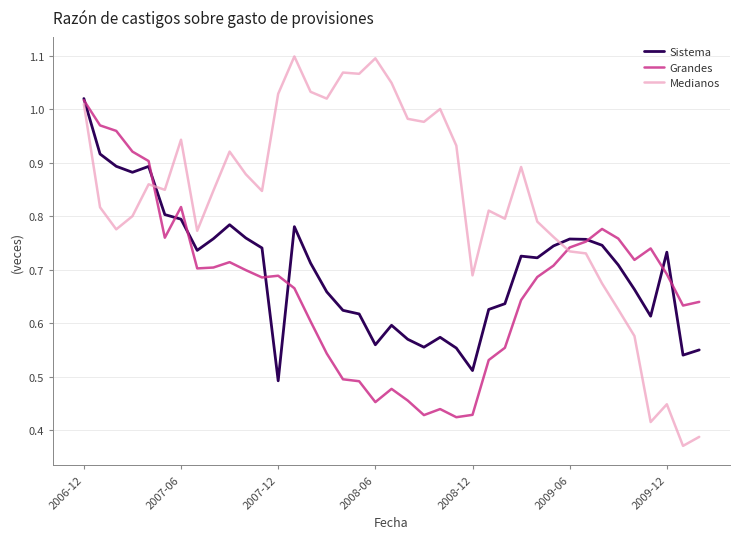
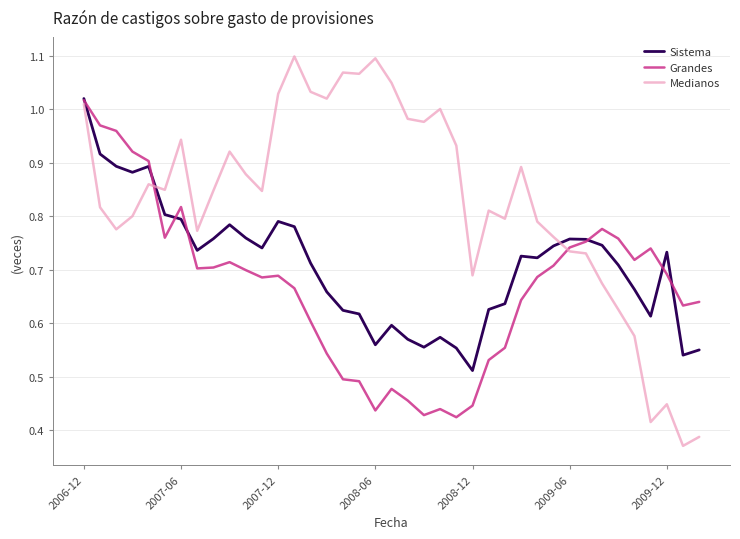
  {
    "Sistema": {
      "2007-06": 0.79,
-     "2007-12": 0.49,
+     "2007-12": 0.79,
      "2008-06": 0.56,
      "2008-12": 0.51,
      "2009-06": 0.76,
      "2009-12": 0.73
    },
    "Grandes": {
      "2007-06": 0.82,
      "2007-12": 0.69,
-     "2008-06": 0.45,
-     "2008-12": 0.43,
+     "2008-06": 0.44,
+     "2008-12": 0.45,
      "2009-06": 0.74,
      "2009-12": 0.69
    },
    "Medianos": {
      "2006-12": 1.01,
      "2007-06": 0.94,
      "2007-12": 1.03,
      "2008-06": 1.10,
      "2008-12": 0.69,
      "2009-06": 0.73,
      "2009-12": 0.45
    }
  }
